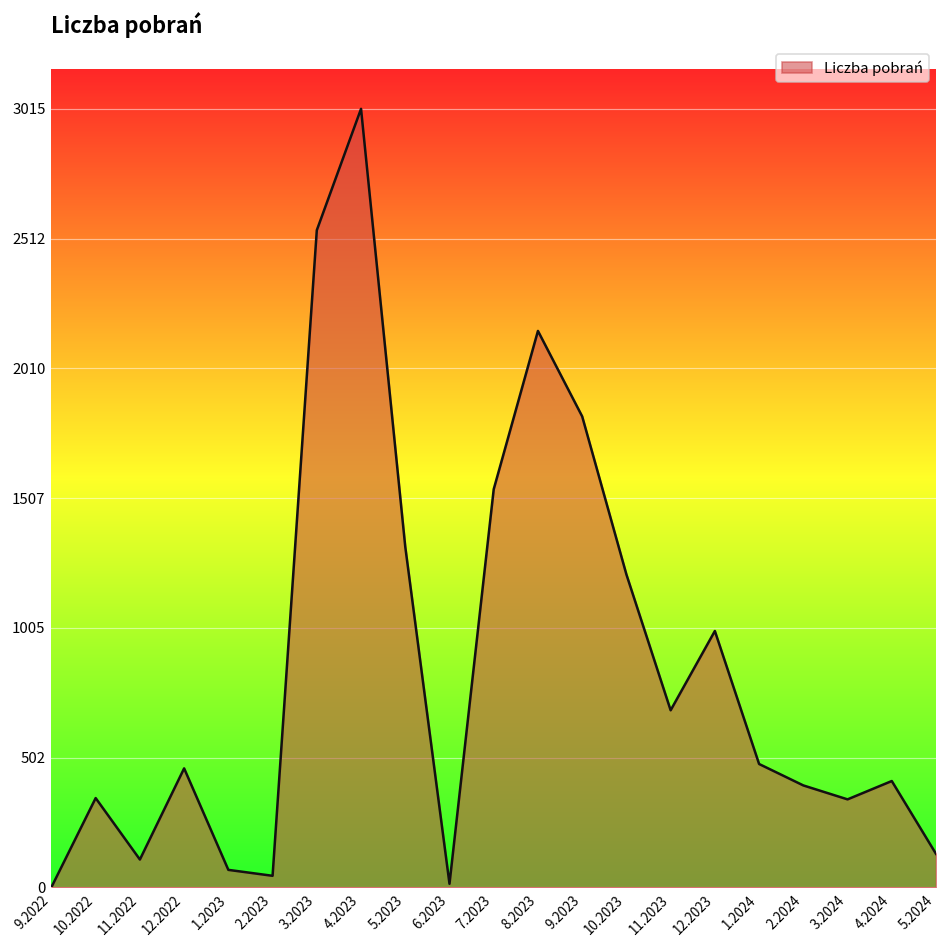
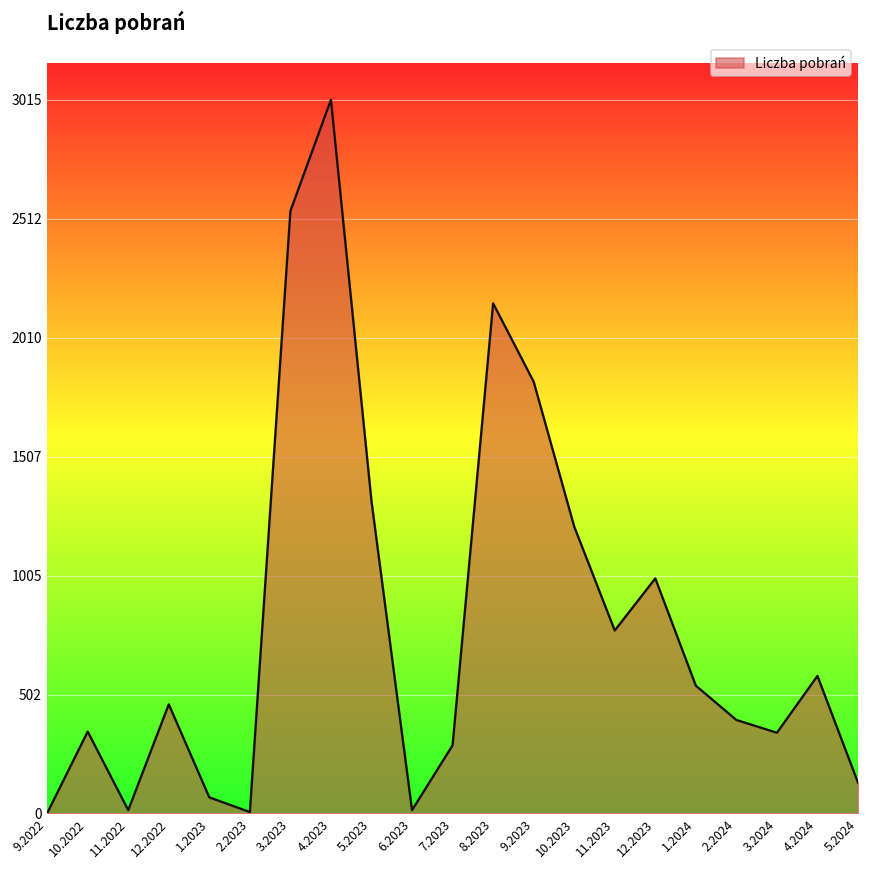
  {
    "9.2022": 0,
    "10.2022": 350,
-   "11.2022": 110,
+   "11.2022": 10,
    "12.2022": 460,
    "1.2023": 70,
-   "2.2023": 50,
+   "2.2023": 10,
    "3.2023": 2550,
    "4.2023": 3020,
    "5.2023": 1320,
    "6.2023": 10,
-   "7.2023": 1540,
+   "7.2023": 290,
    "8.2023": 2160,
    "9.2023": 1820,
    "10.2023": 1210,
-   "11.2023": 690,
+   "11.2023": 770,
    "12.2023": 990,
-   "1.2024": 480,
+   "1.2024": 540,
    "2.2024": 400,
    "3.2024": 340,
-   "4.2024": 410,
+   "4.2024": 580,
    "5.2024": 130
  }
